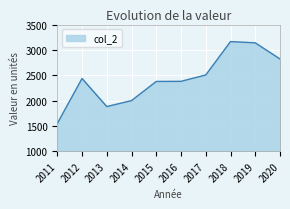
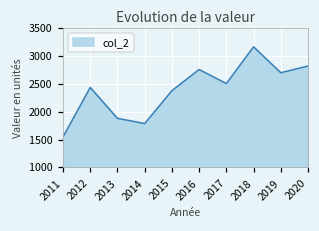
  {
    "2011": 1500,
    "2012": 2400,
    "2013": 1900,
-   "2014": 2000,
+   "2014": 1800,
    "2015": 2400,
-   "2016": 2400,
+   "2016": 2800,
    "2017": 2500,
    "2018": 3200,
-   "2019": 3100,
+   "2019": 2700,
    "2020": 2800
  }
